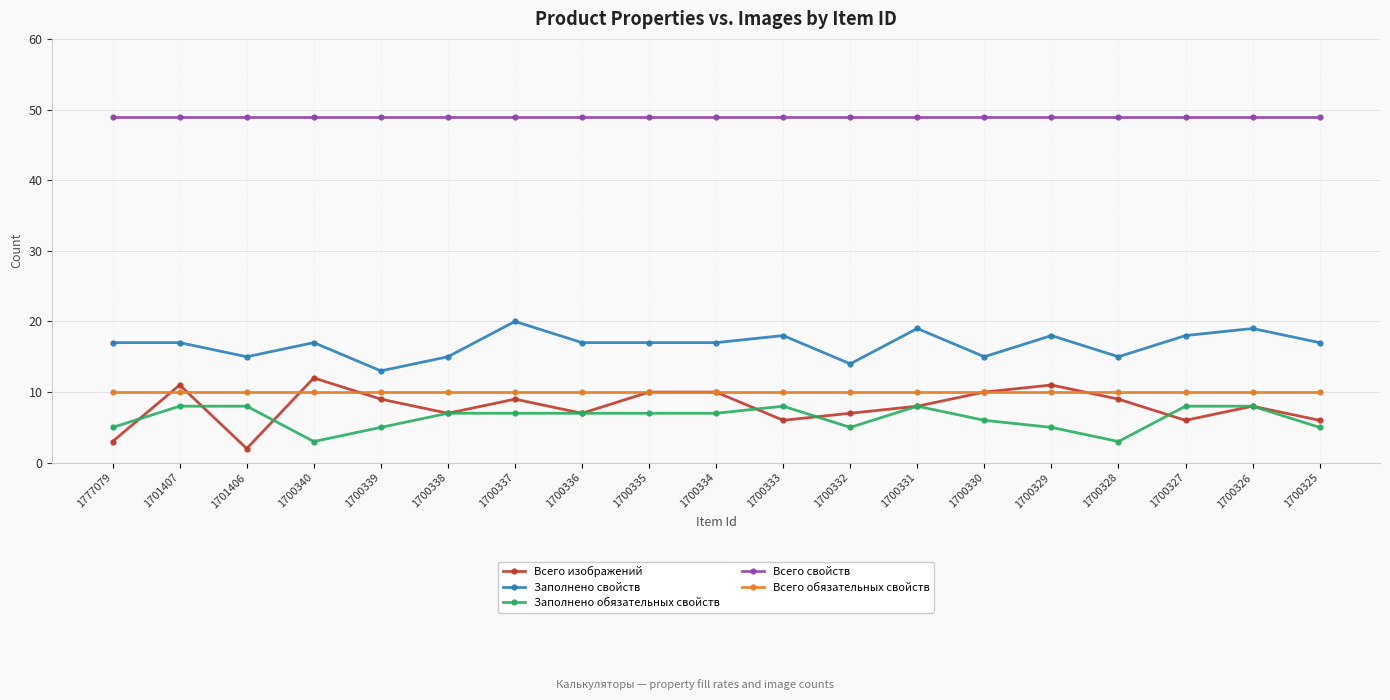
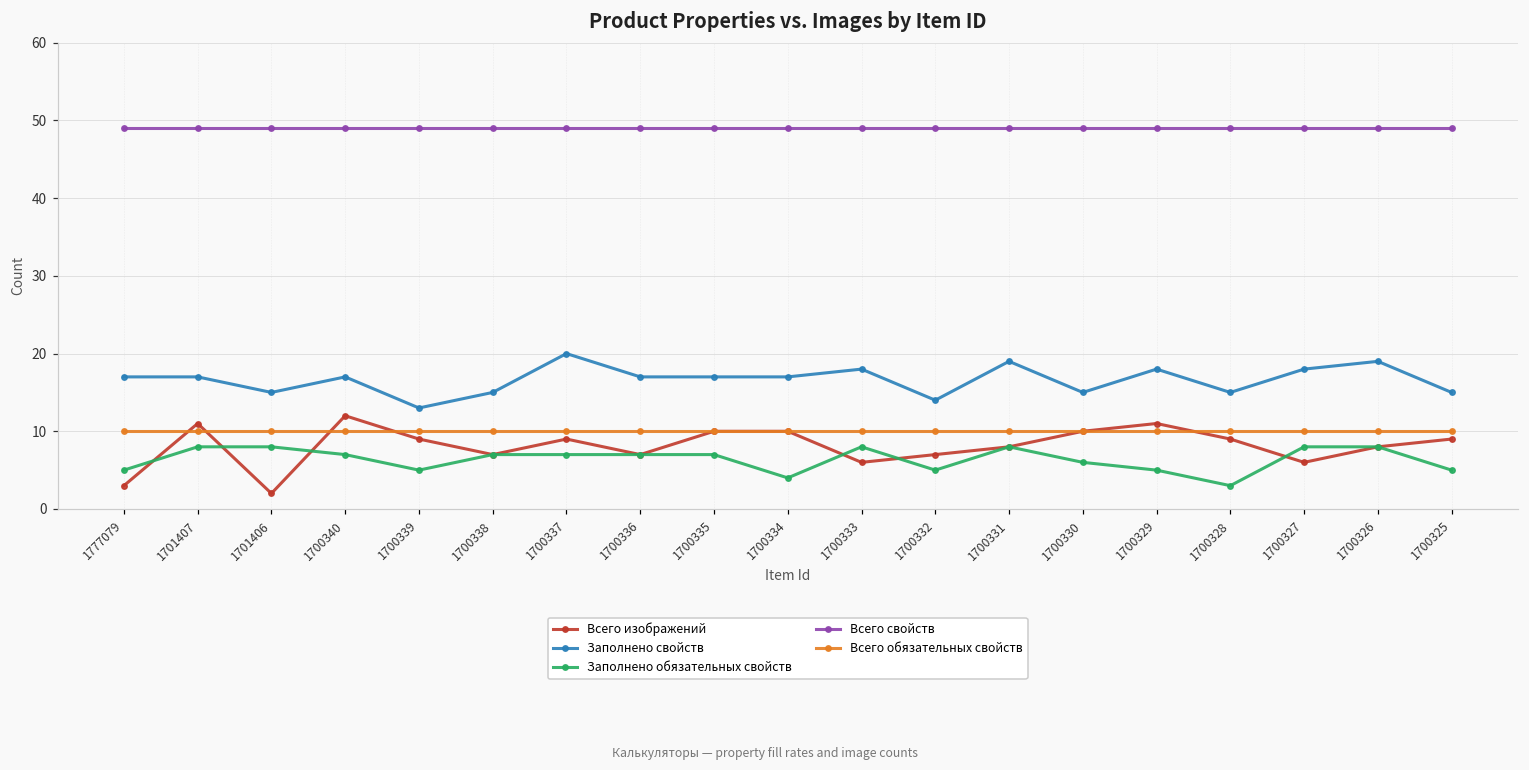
  {
    "Всего изображений": {
      "1777079": 3,
      "1701407": 11,
      "1701406": 2,
      "1700340": 12,
      "1700339": 9,
      "1700337": 9,
      "1700333": 6,
      "1700332": 7,
      "1700329": 11,
      "1700328": 9,
      "1700327": 6,
-     "1700325": 6
+     "1700325": 9
    },
    "Заполнено свойств": {
      "1777079": 17,
      "1701407": 17,
      "1701406": 15,
      "1700340": 17,
      "1700339": 13,
      "1700338": 15,
      "1700337": 20,
      "1700336": 17,
      "1700335": 17,
      "1700334": 17,
      "1700333": 18,
      "1700332": 14,
      "1700331": 19,
      "1700330": 15,
      "1700329": 18,
      "1700328": 15,
      "1700327": 18,
      "1700326": 19,
-     "1700325": 17
+     "1700325": 15
    },
    "Заполнено обязательных свойств": {
      "1777079": 5,
      "1701407": 8,
      "1701406": 8,
-     "1700340": 3,
+     "1700340": 7,
      "1700339": 5,
      "1700337": 7,
      "1700335": 7,
-     "1700334": 7,
+     "1700334": 4,
      "1700333": 8,
      "1700332": 5,
      "1700330": 6,
      "1700329": 5,
      "1700328": 3,
      "1700327": 8,
      "1700325": 5
    },
    "Всего свойств": {
      "1777079": 49,
      "1701407": 49,
      "1701406": 49,
      "1700340": 49,
      "1700339": 49,
      "1700338": 49,
      "1700337": 49,
      "1700336": 49,
      "1700335": 49,
      "1700334": 49,
      "1700333": 49,
      "1700332": 49,
      "1700331": 49,
      "1700330": 49,
      "1700329": 49,
      "1700328": 49,
      "1700327": 49,
      "1700326": 49,
      "1700325": 49
    },
    "Всего обязательных свойств": {
      "1777079": 10,
      "1701407": 10,
      "1701406": 10,
      "1700340": 10,
      "1700339": 10,
      "1700338": 10,
      "1700337": 10,
      "1700336": 10,
      "1700333": 10,
      "1700332": 10,
      "1700331": 10,
      "1700329": 10,
      "1700328": 10,
      "1700327": 10,
      "1700326": 10,
      "1700325": 10
    }
  }
